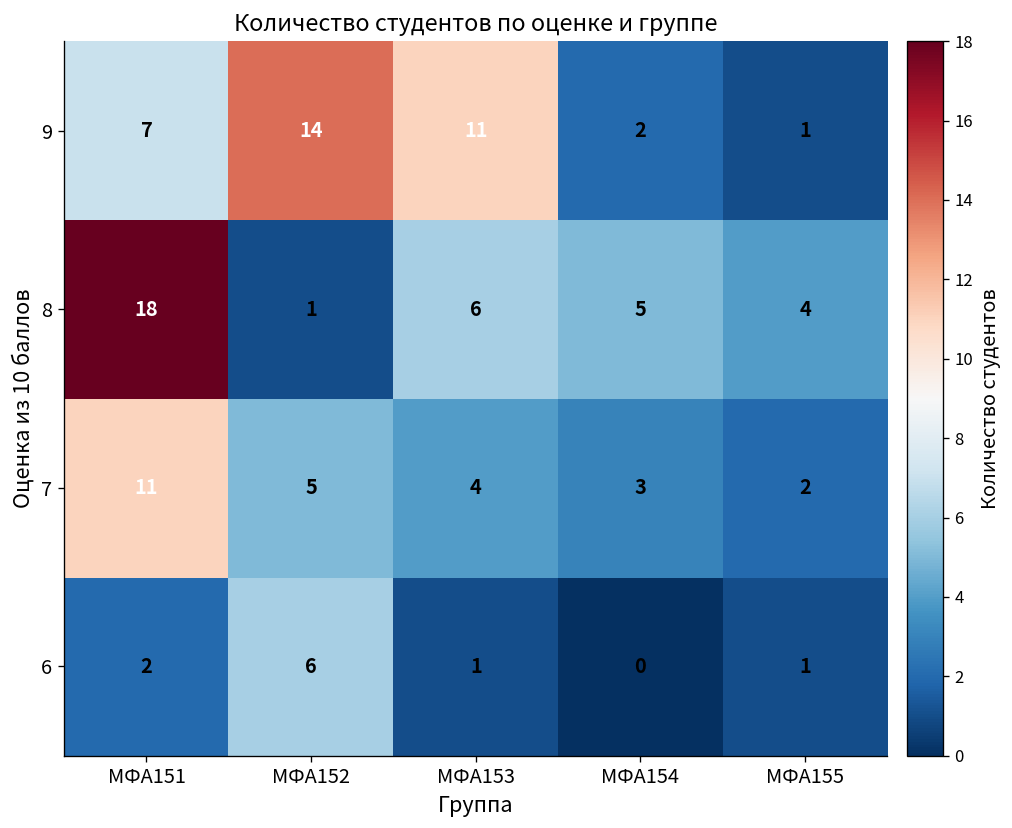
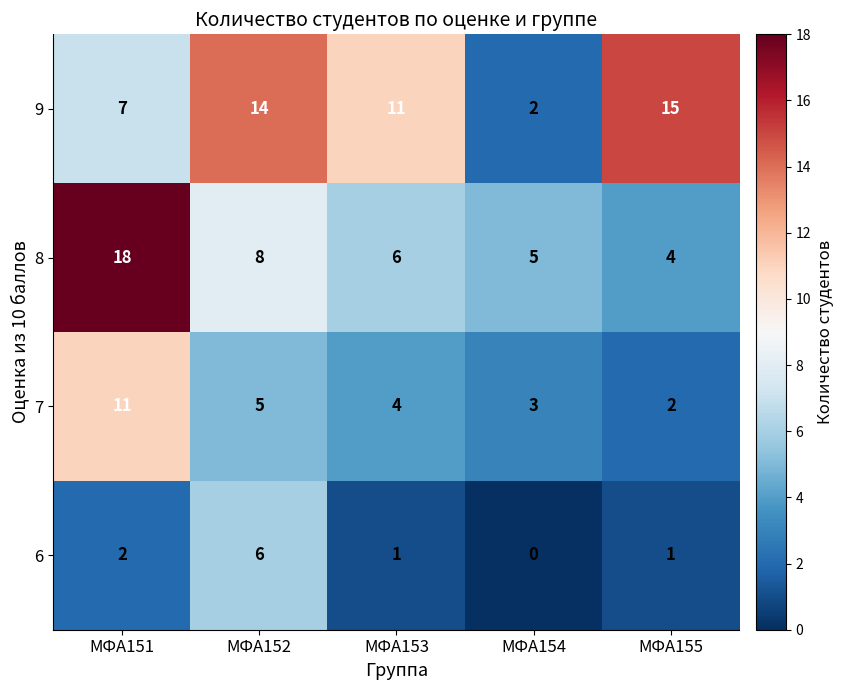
  {
    "9": {
      "МФА151": 7,
      "МФА152": 14,
      "МФА153": 11,
      "МФА154": 2,
-     "МФА155": 1
+     "МФА155": 15
    },
    "8": {
      "МФА151": 18,
-     "МФА152": 1,
+     "МФА152": 8,
      "МФА153": 6,
      "МФА154": 5,
      "МФА155": 4
    },
    "7": {
      "МФА151": 11,
      "МФА152": 5,
      "МФА153": 4,
      "МФА154": 3,
      "МФА155": 2
    },
    "6": {
      "МФА151": 2,
      "МФА152": 6,
      "МФА153": 1,
      "МФА154": 0,
      "МФА155": 1
    }
  }
